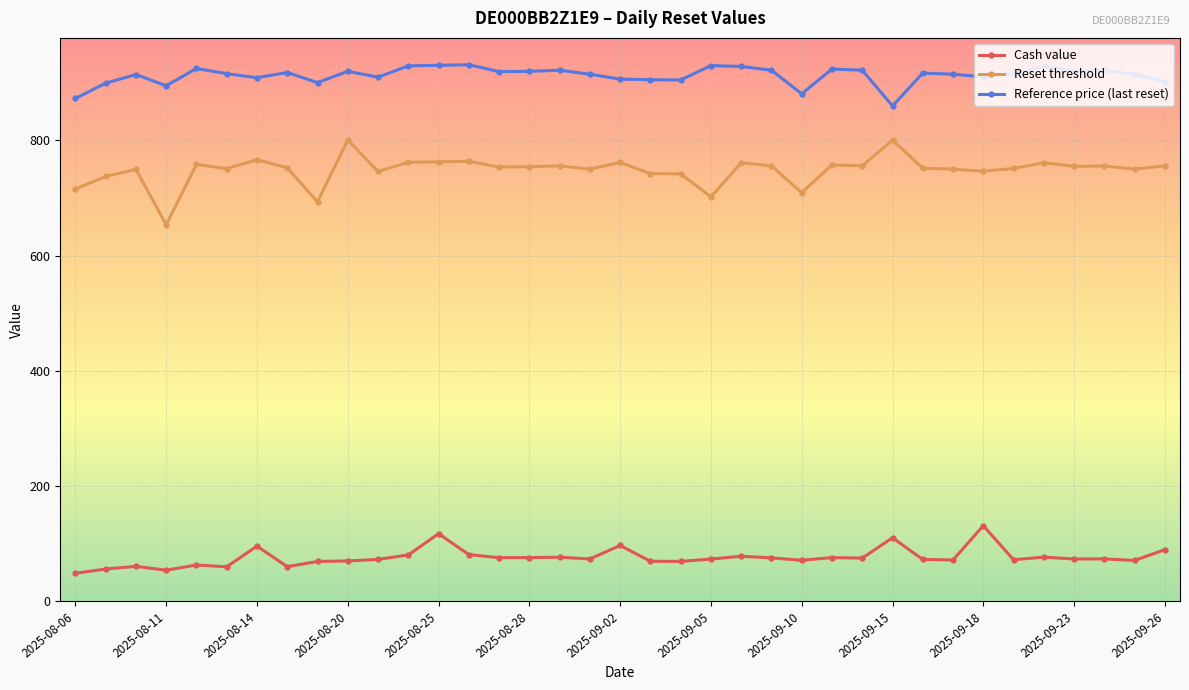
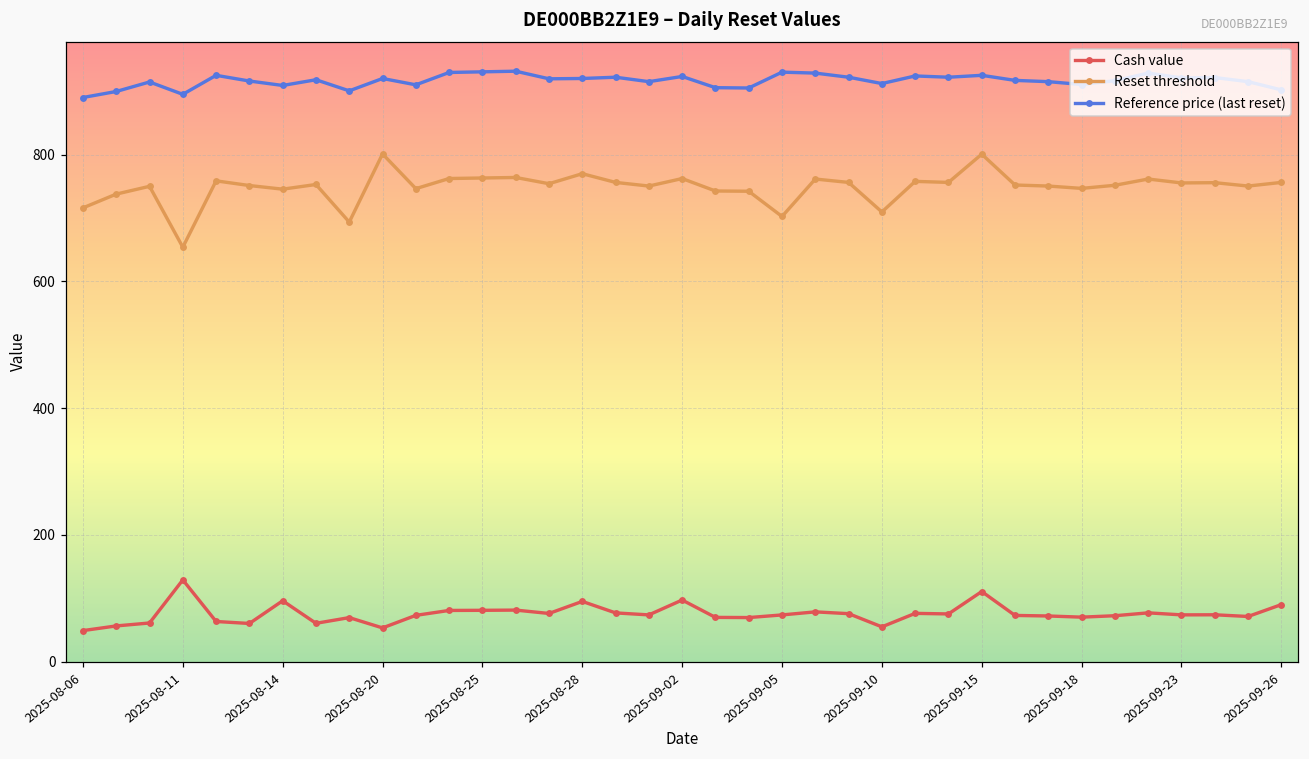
  {
    "Cash value": {
      "2025-08-06": 50,
-     "2025-08-11": 50,
+     "2025-08-11": 130,
      "2025-08-14": 100,
-     "2025-08-20": 70,
-     "2025-08-25": 120,
-     "2025-08-28": 80,
+     "2025-08-20": 50,
+     "2025-08-25": 80,
+     "2025-08-28": 90,
      "2025-09-02": 100,
      "2025-09-05": 70,
-     "2025-09-10": 70,
+     "2025-09-10": 50,
      "2025-09-15": 110,
-     "2025-09-18": 130,
+     "2025-09-18": 70,
      "2025-09-23": 70,
      "2025-09-26": 90
    },
    "Reset threshold": {
      "2025-08-06": 720,
      "2025-08-11": 650,
-     "2025-08-14": 770,
+     "2025-08-14": 750,
      "2025-08-20": 800,
      "2025-08-25": 760,
-     "2025-08-28": 750,
+     "2025-08-28": 770,
      "2025-09-02": 760,
      "2025-09-05": 700,
      "2025-09-10": 710,
      "2025-09-15": 800,
      "2025-09-18": 750,
      "2025-09-23": 760,
      "2025-09-26": 760
    },
    "Reference price (last reset)": {
-     "2025-08-06": 870,
+     "2025-08-06": 890,
      "2025-08-11": 900,
      "2025-08-14": 910,
      "2025-08-20": 920,
      "2025-08-25": 930,
      "2025-08-28": 920,
-     "2025-09-02": 910,
+     "2025-09-02": 920,
      "2025-09-05": 930,
-     "2025-09-10": 880,
-     "2025-09-15": 860
+     "2025-09-10": 910,
+     "2025-09-15": 930
    }
  }
